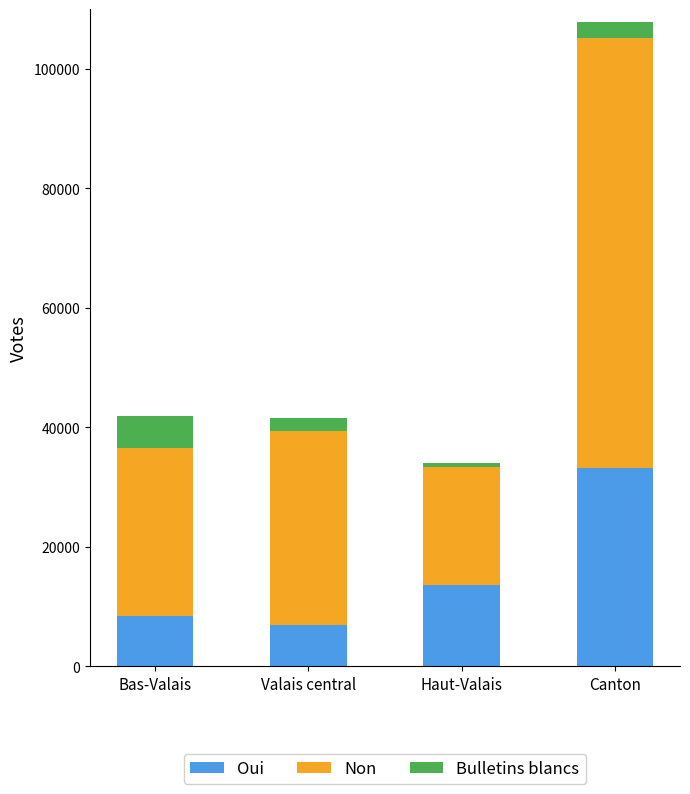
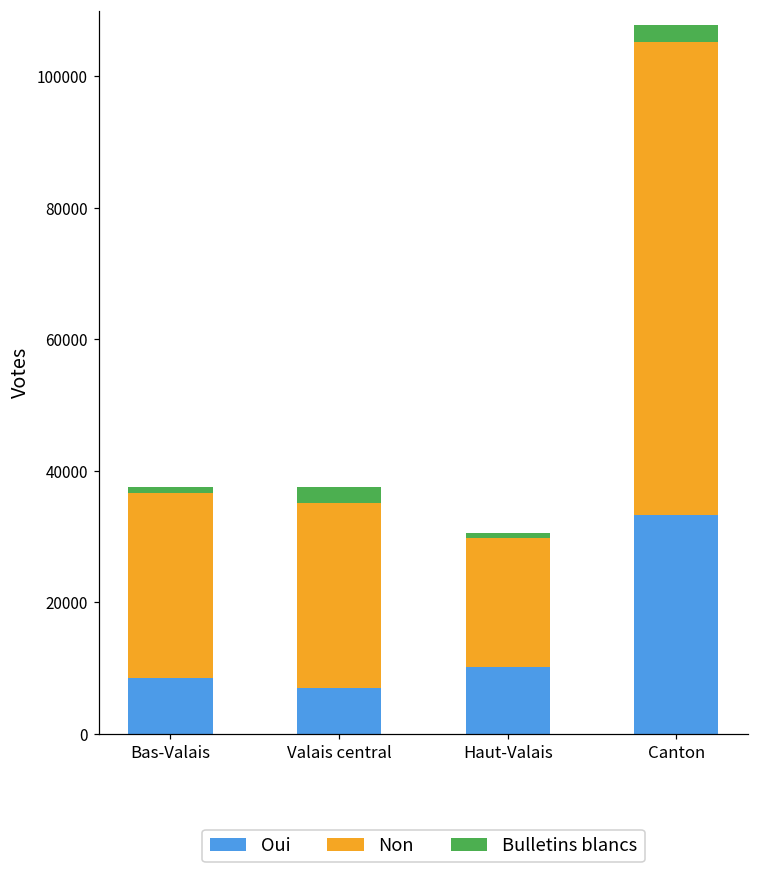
  {
    "Oui": {
      "Bas-Valais": 8000,
      "Valais central": 7000,
-     "Haut-Valais": 14000,
+     "Haut-Valais": 10000,
      "Canton": 33000
    },
    "Non": {
      "Bas-Valais": 28000,
-     "Valais central": 32000,
+     "Valais central": 28000,
      "Haut-Valais": 20000,
      "Canton": 72000
    },
    "Bulletins blancs": {
-     "Bas-Valais": 5000,
+     "Bas-Valais": 1000,
      "Valais central": 2000,
      "Haut-Valais": 1000,
      "Canton": 3000
    }
  }
